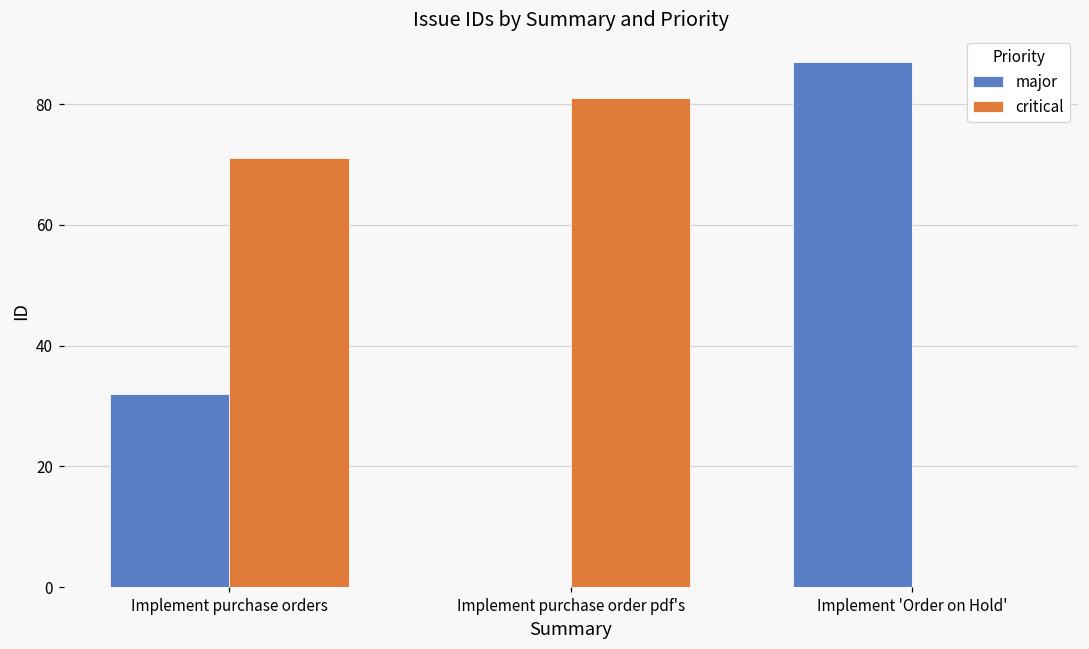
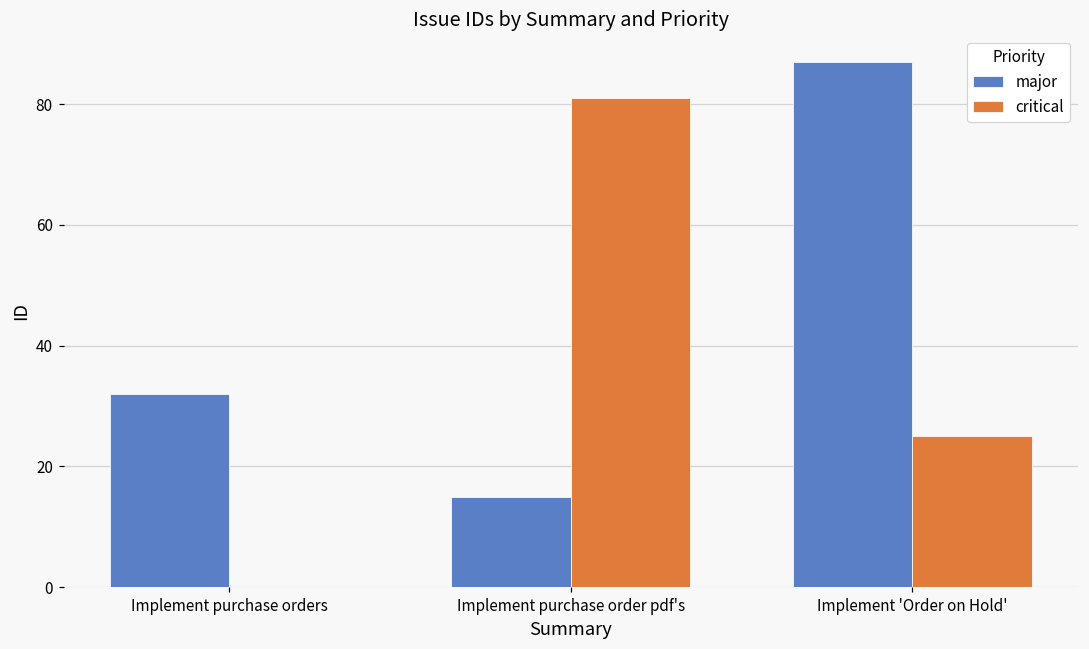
  {
    "major": {
      "Implement purchase orders": 32,
-     "Implement purchase order pdf's": 0,
+     "Implement purchase order pdf's": 15,
      "Implement 'Order on Hold'": 87
    },
    "critical": {
-     "Implement purchase orders": 71,
+     "Implement purchase orders": 0,
      "Implement purchase order pdf's": 81,
-     "Implement 'Order on Hold'": 0
+     "Implement 'Order on Hold'": 25
    }
  }
